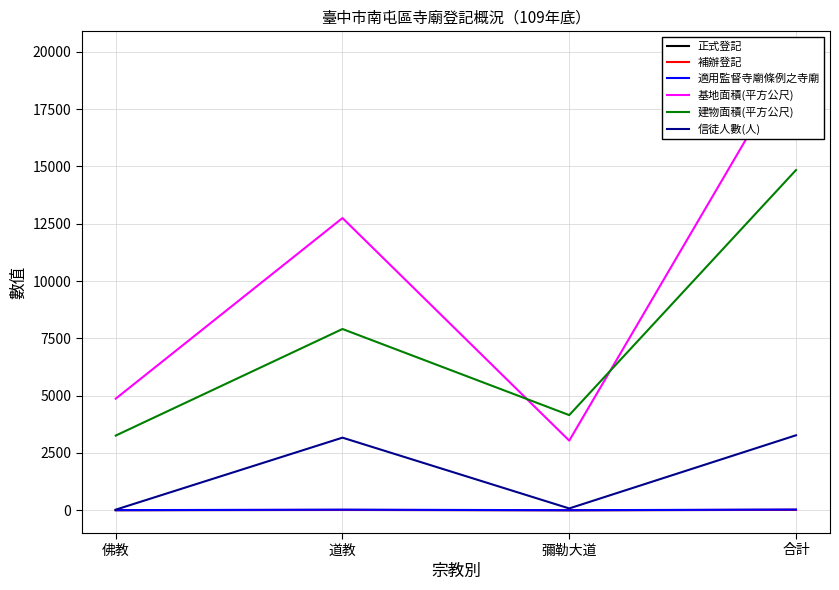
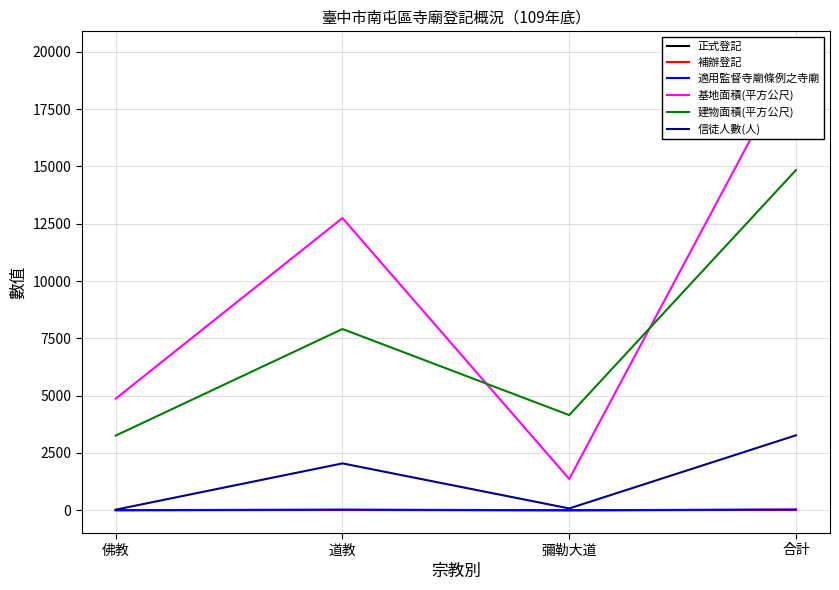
  {
    "適用監督寺廟條例之寺廟": {
      "道教": 0,
      "合計": 0
    },
    "基地面積(平方公尺)": {
      "佛教": 4900,
      "道教": 12700,
-     "彌勒大道": 3000
+     "彌勒大道": 1400
    },
    "建物面積(平方公尺)": {
      "佛教": 3300,
      "道教": 7900,
      "彌勒大道": 4200,
      "合計": 14800
    },
    "信徒人數(人)": {
-     "道教": 3200,
+     "道教": 2000,
      "合計": 3300
    }
  }
